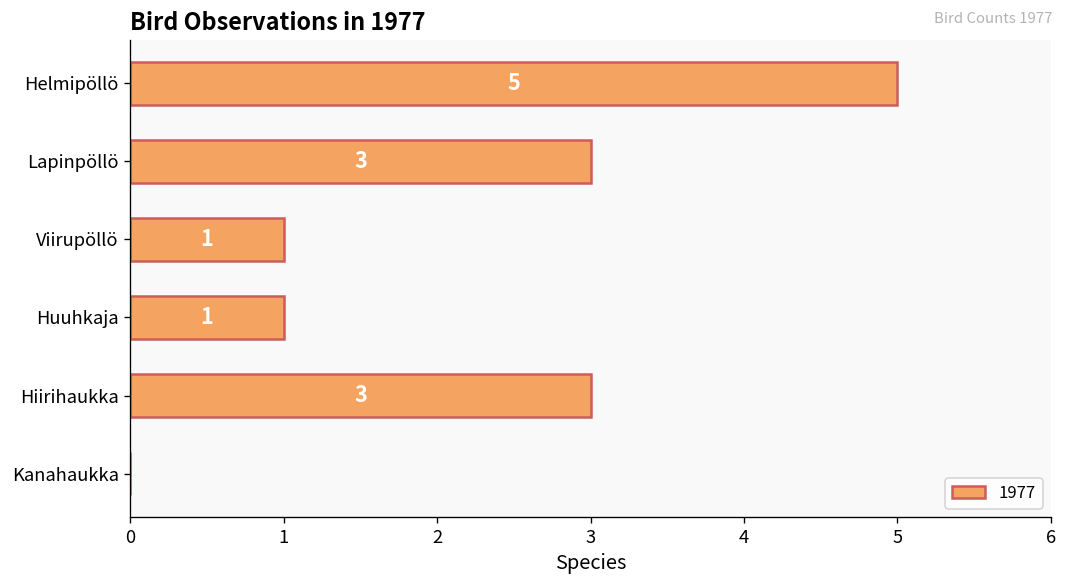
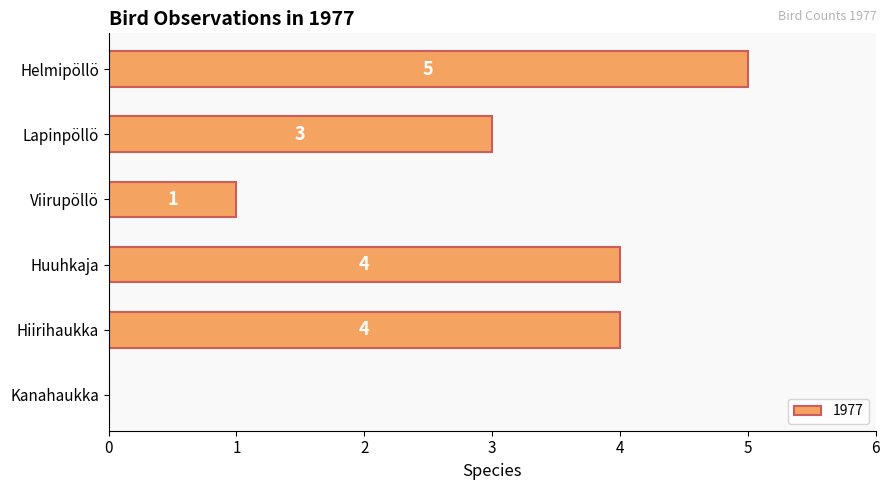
  {
    "Helmipöllö": 5,
    "Lapinpöllö": 3,
    "Viirupöllö": 1,
-   "Huuhkaja": 1,
-   "Hiirihaukka": 3
+   "Huuhkaja": 4,
+   "Hiirihaukka": 4
  }
